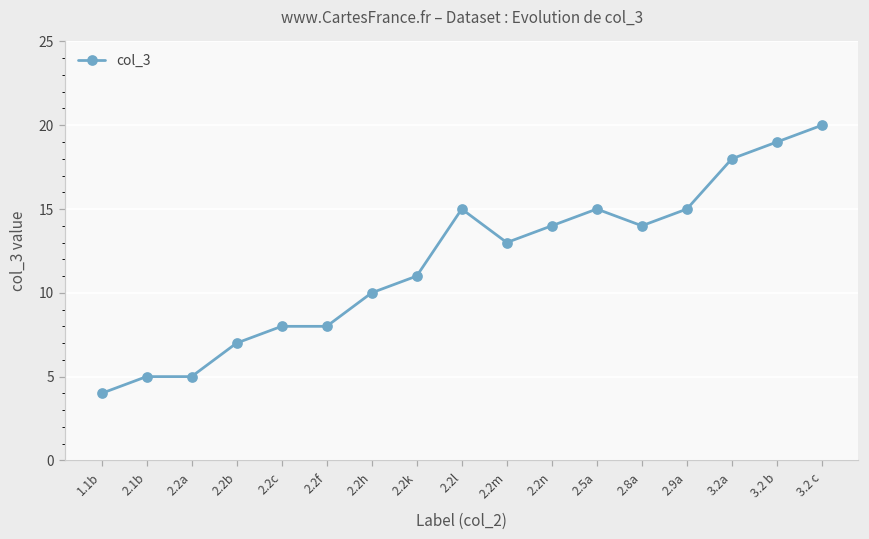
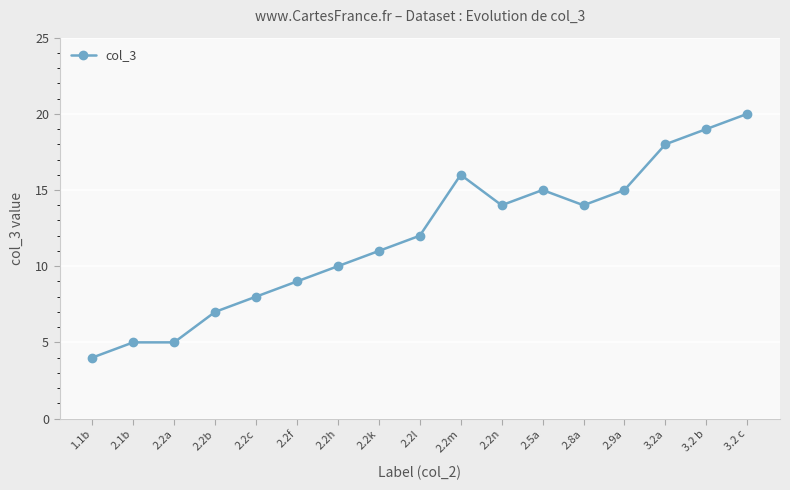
  {
    "1.1b": 4,
    "2.1b": 5,
    "2.2a": 5,
    "2.2b": 7,
    "2.2c": 8,
-   "2.2f": 8,
+   "2.2f": 9,
    "2.2h": 10,
    "2.2k": 11,
-   "2.2l": 15,
-   "2.2m": 13,
+   "2.2l": 12,
+   "2.2m": 16,
    "2.2n": 14,
    "2.5a": 15,
    "2.8a": 14,
    "2.9a": 15,
    "3.2a": 18,
    "3.2 b": 19,
    "3.2 c": 20
  }
